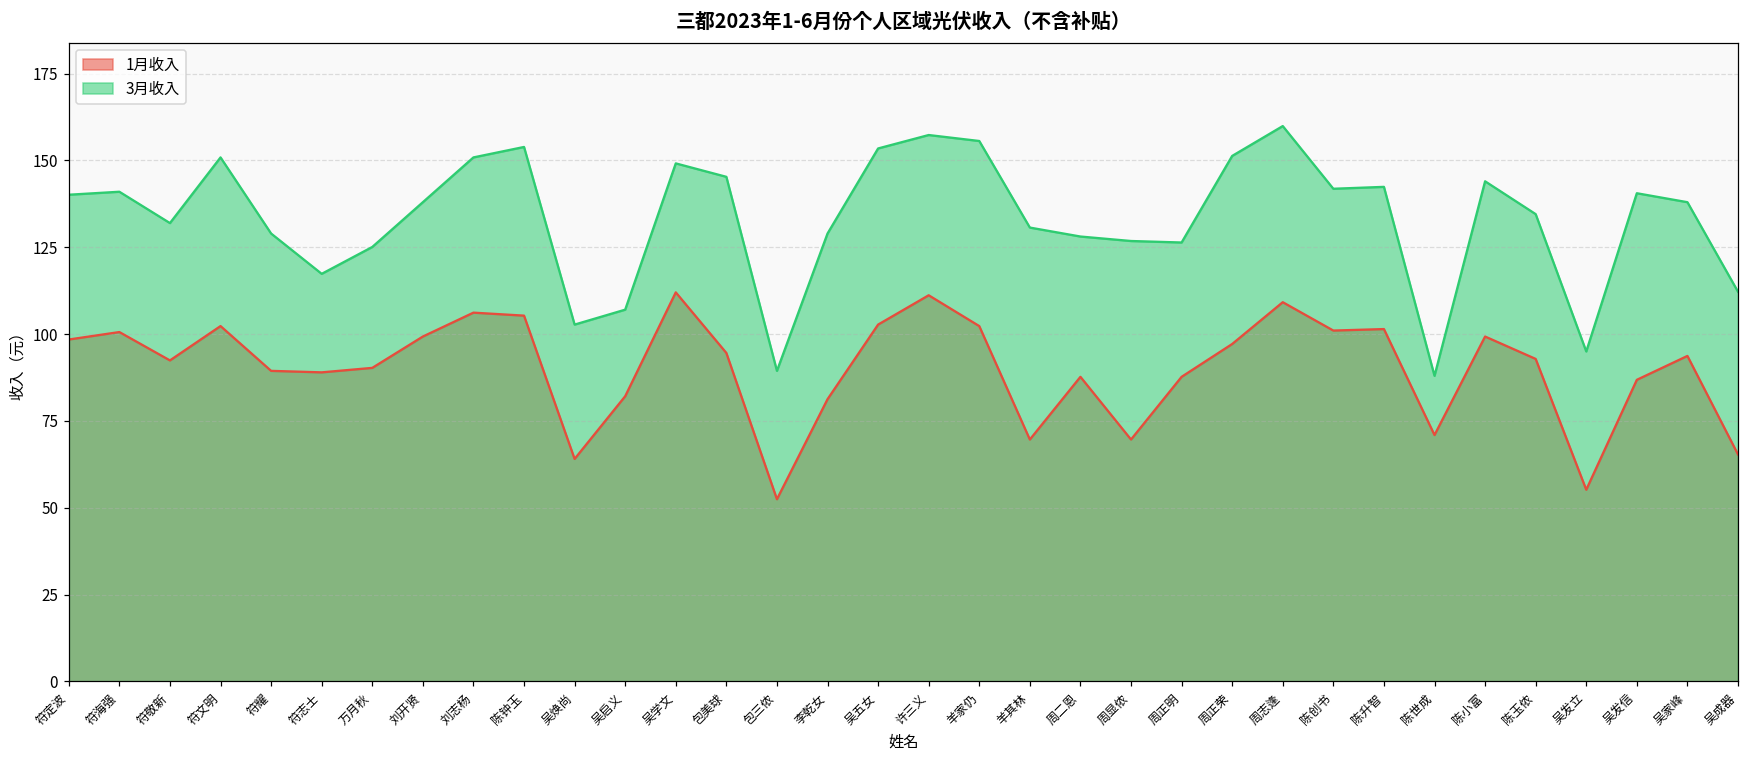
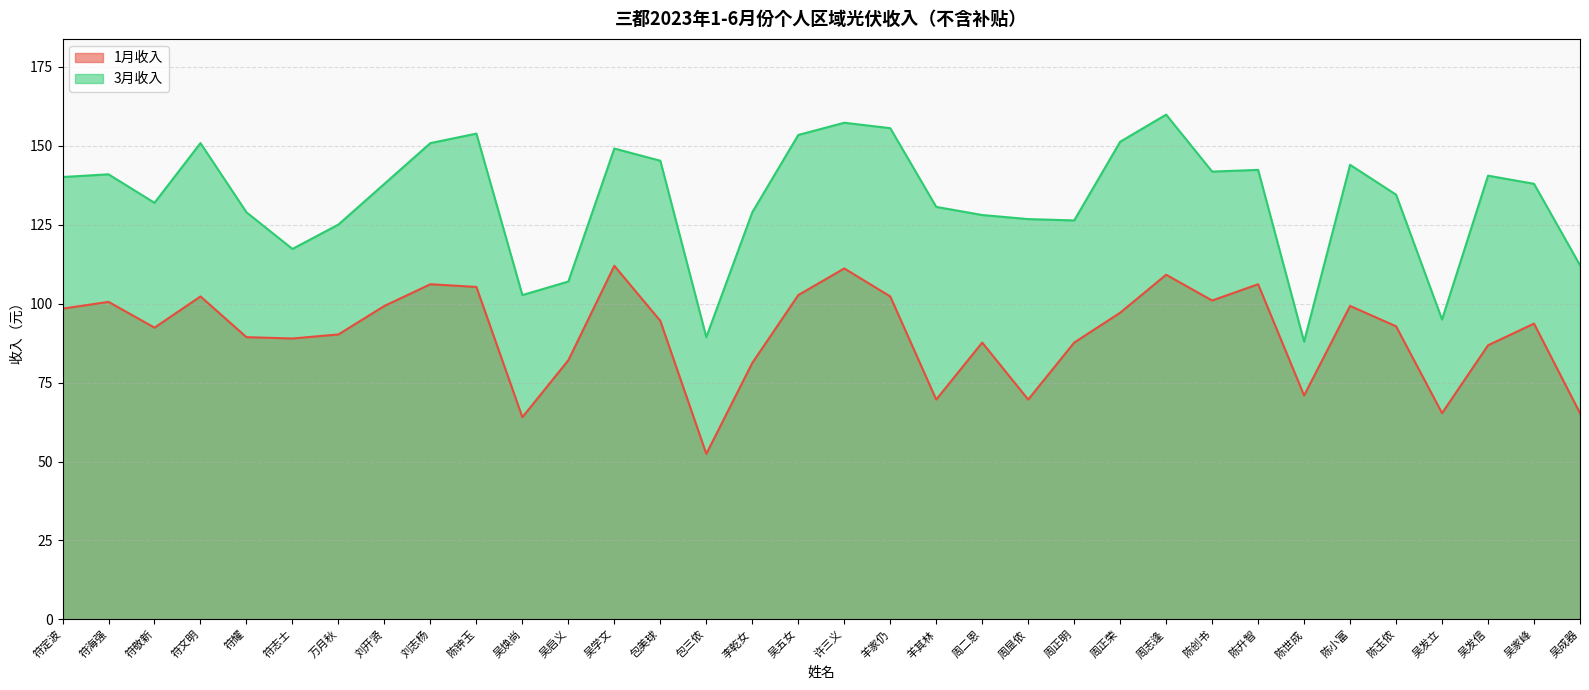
  {
    "1月收入": {
      "符定波": 98,
      "符海强": 101,
      "符敬新": 92,
      "符文明": 102,
      "符耀": 89,
      "符志士": 89,
      "万月秋": 90,
      "刘开贤": 99,
      "刘志杨": 106,
      "陈钟玉": 105,
      "吴焕尚": 64,
      "吴启义": 82,
      "吴学文": 112,
      "包美球": 95,
      "包三侬": 52,
      "李乾女": 81,
      "吴五女": 103,
      "许三义": 111,
      "羊家仍": 102,
      "羊其林": 70,
      "周二恩": 88,
      "周显侬": 70,
      "周正明": 88,
      "周正荣": 97,
      "周志逢": 109,
      "陈创书": 101,
-     "陈升智": 101,
+     "陈升智": 106,
      "陈世成": 71,
      "陈小富": 99,
      "陈玉侬": 93,
-     "吴发立": 55,
+     "吴发立": 65,
      "吴发信": 87,
      "吴家峰": 94,
      "吴成器": 65
    },
    "3月收入": {
      "符定波": 140,
      "符海强": 141,
      "符敬新": 132,
      "符文明": 151,
      "符耀": 129,
      "符志士": 117,
      "万月秋": 125,
      "刘开贤": 138,
      "刘志杨": 151,
      "陈钟玉": 154,
      "吴焕尚": 103,
      "吴启义": 107,
      "吴学文": 149,
      "包美球": 145,
      "包三侬": 89,
      "李乾女": 129,
      "吴五女": 153,
      "许三义": 157,
      "羊家仍": 156,
      "羊其林": 131,
      "周二恩": 128,
      "周显侬": 127,
      "周正明": 126,
      "周正荣": 151,
      "周志逢": 160,
      "陈创书": 142,
      "陈升智": 142,
      "陈世成": 88,
      "陈小富": 144,
      "陈玉侬": 135,
      "吴发立": 95,
      "吴发信": 141,
      "吴家峰": 138,
      "吴成器": 112
    }
  }
